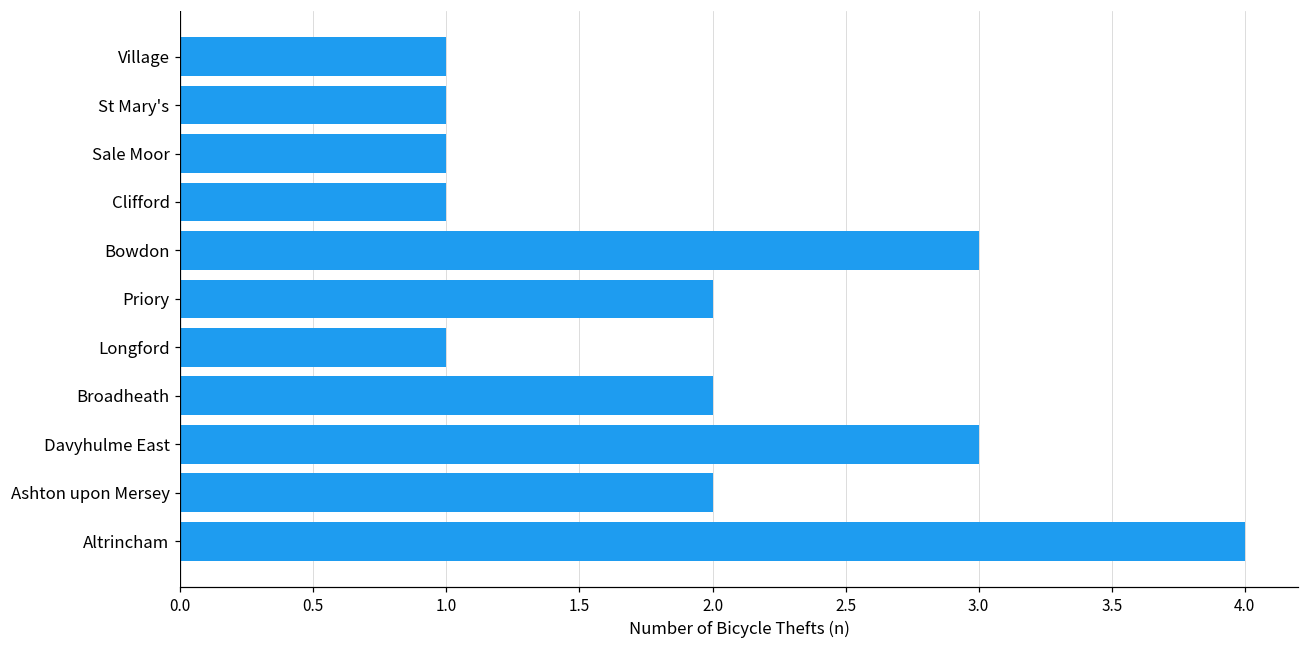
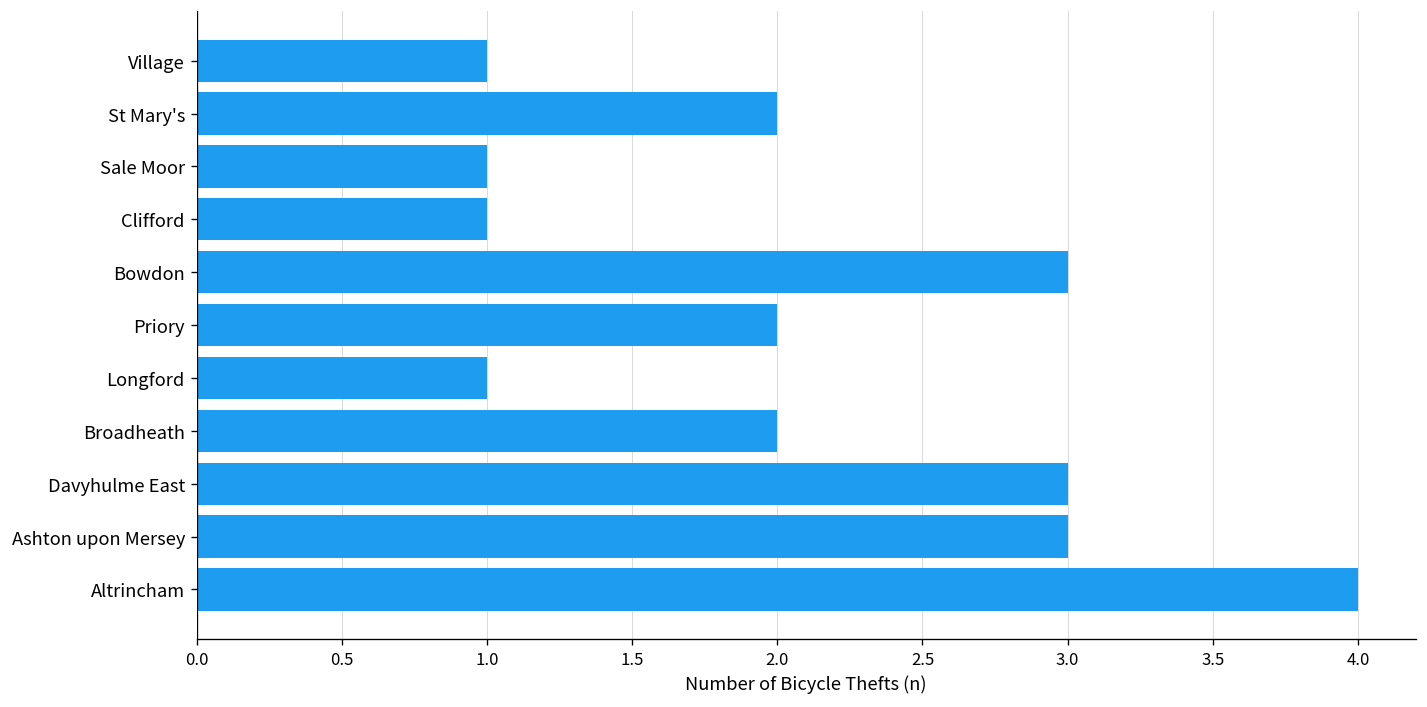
  {
    "Village": 1,
-   "St Mary's": 1,
+   "St Mary's": 2,
    "Sale Moor": 1,
    "Clifford": 1,
    "Bowdon": 3,
    "Priory": 2,
    "Longford": 1,
    "Broadheath": 2,
    "Davyhulme East": 3,
-   "Ashton upon Mersey": 2,
+   "Ashton upon Mersey": 3,
    "Altrincham": 4
  }
